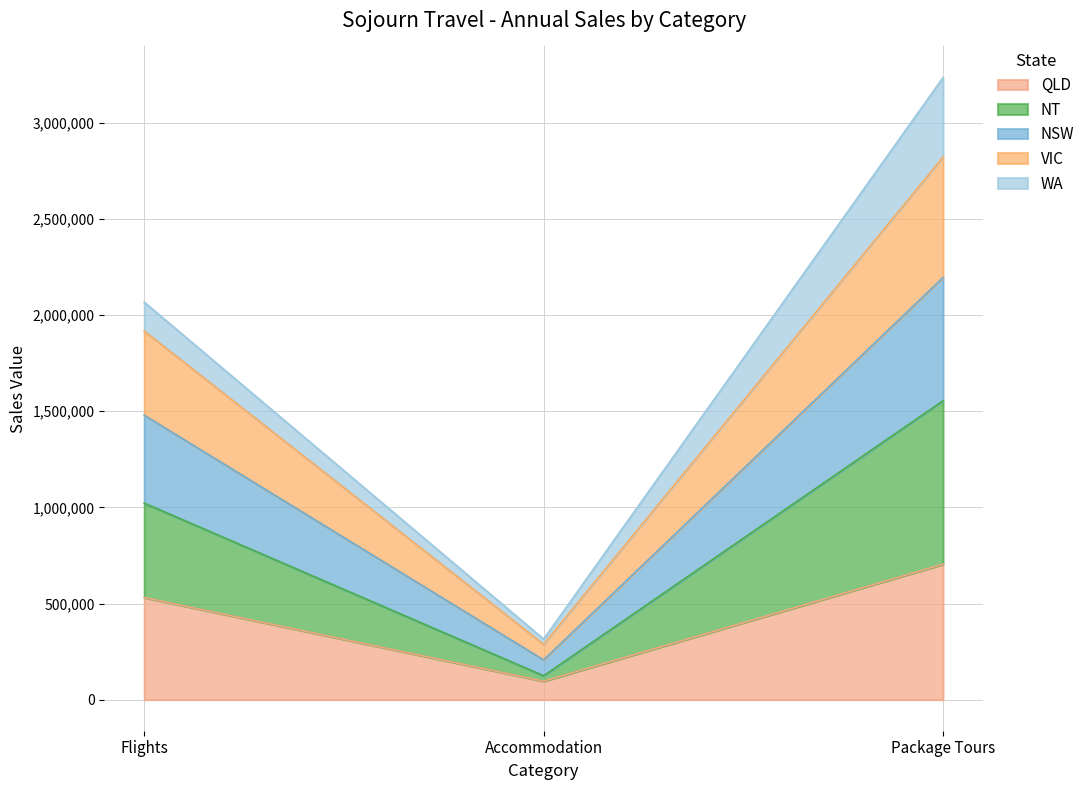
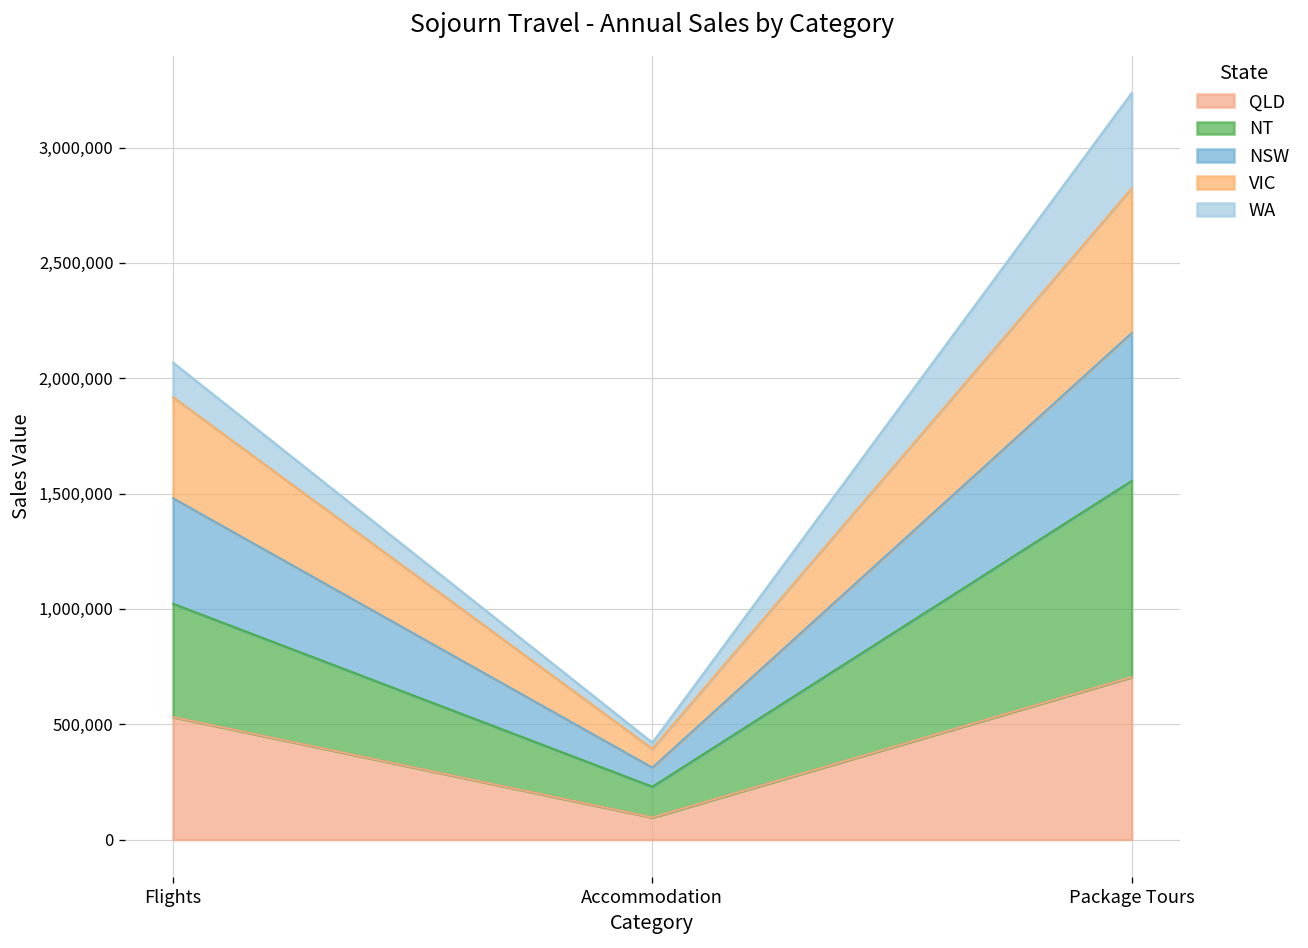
  {
    "NT": {
      "Flights": "490,000",
-     "Accommodation": "30,000",
+     "Accommodation": "130,000",
      "Package Tours": "850,000"
    }
  }
